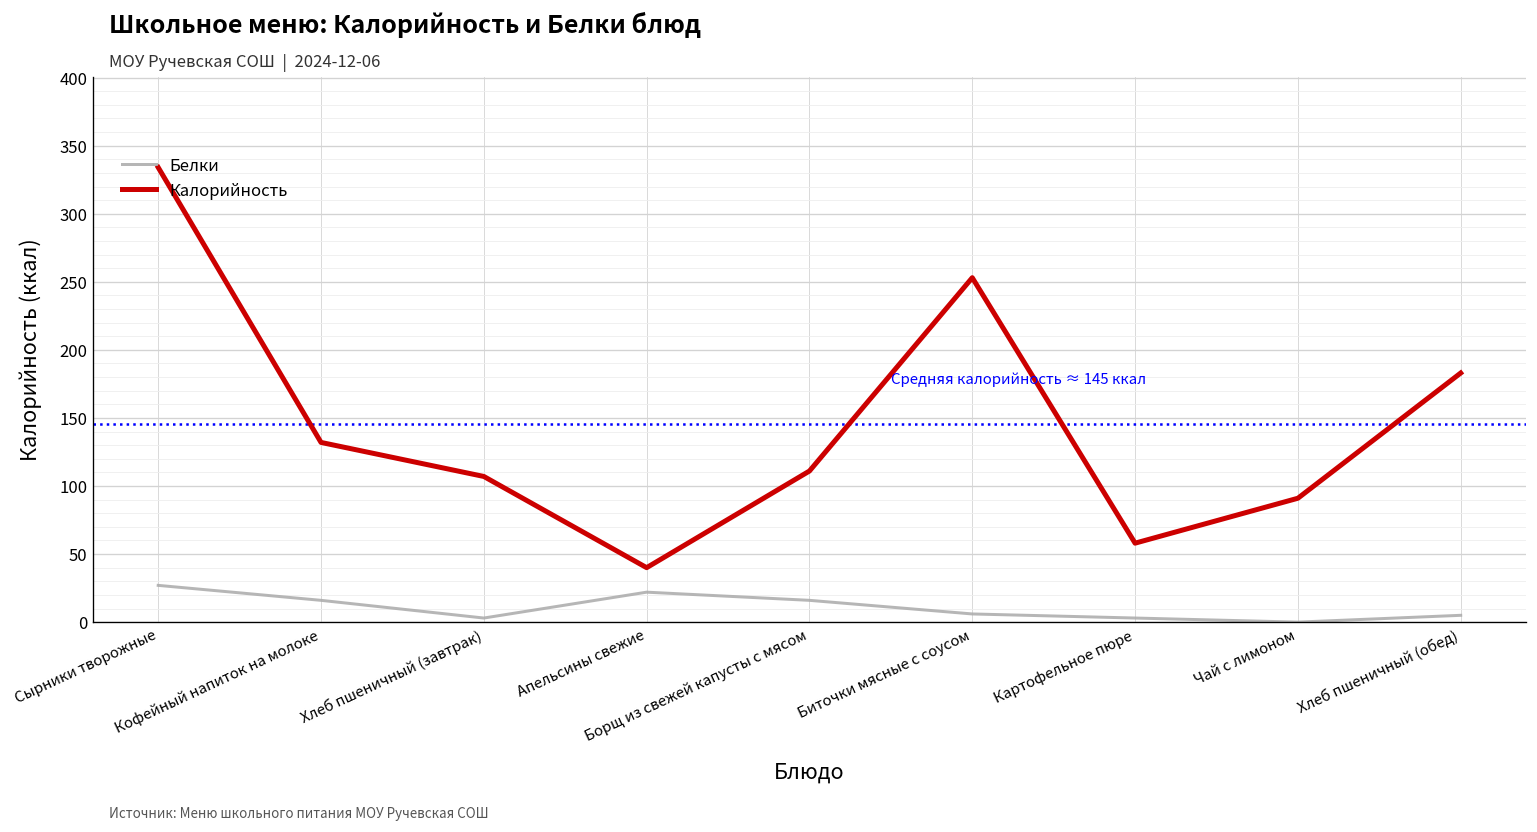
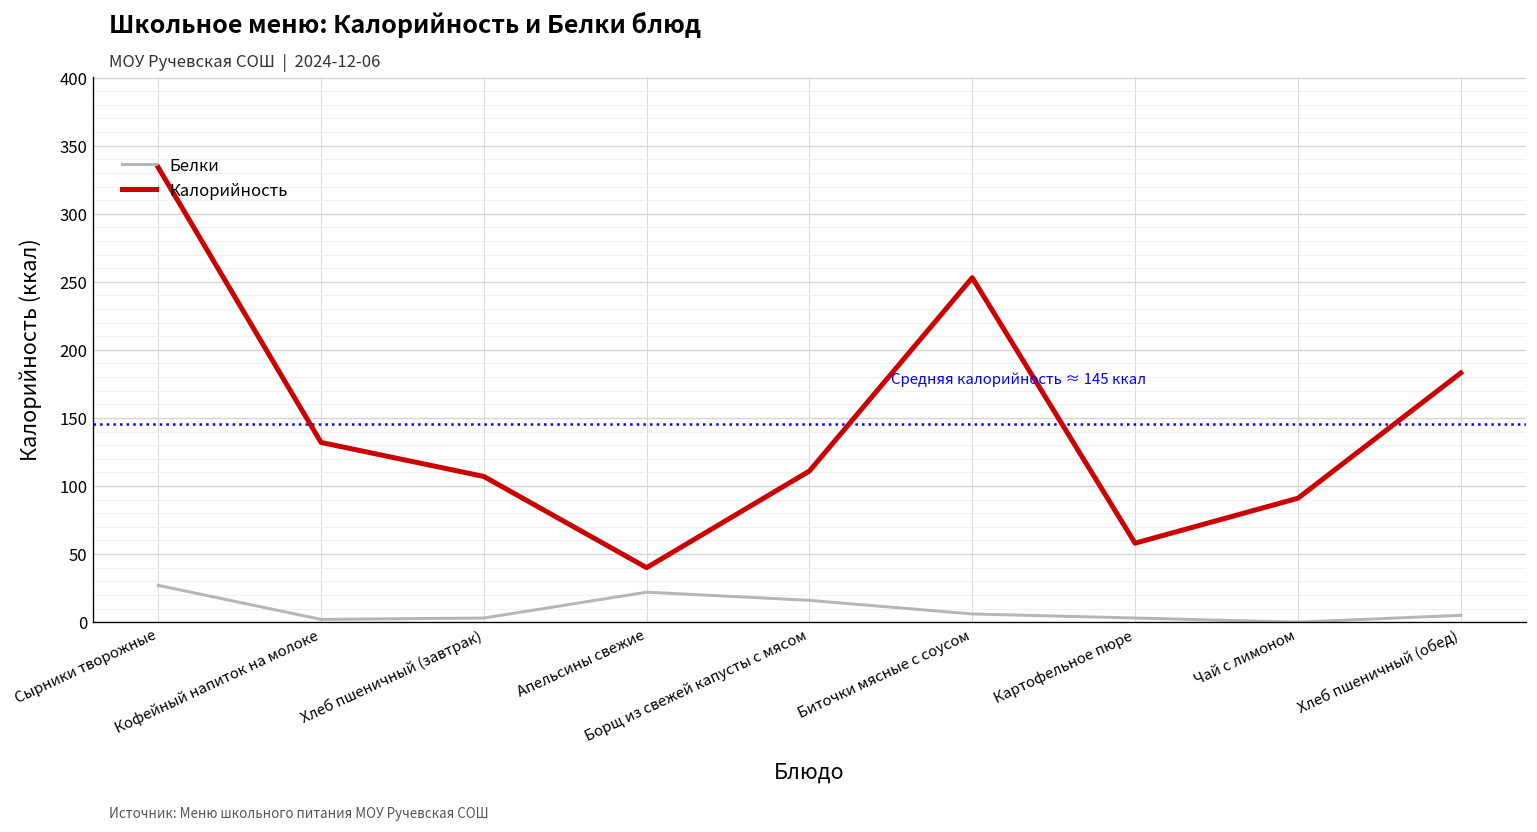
  {
    "Белки": {
      "Сырники творожные": 27,
-     "Кофейный напиток на молоке": 16,
+     "Кофейный напиток на молоке": 2,
      "Хлеб пшеничный (завтрак)": 3,
      "Апельсины свежие": 22,
      "Борщ из свежей капусты с мясом": 16,
      "Биточки мясные с соусом": 6,
      "Картофельное пюре": 3,
      "Чай с лимоном": 0,
      "Хлеб пшеничный (обед)": 5
    },
    "Калорийность": {
      "Сырники творожные": 334,
      "Кофейный напиток на молоке": 132,
      "Хлеб пшеничный (завтрак)": 107,
      "Апельсины свежие": 40,
      "Борщ из свежей капусты с мясом": 111,
      "Биточки мясные с соусом": 253,
      "Картофельное пюре": 58,
      "Чай с лимоном": 91,
      "Хлеб пшеничный (обед)": 183
    }
  }
